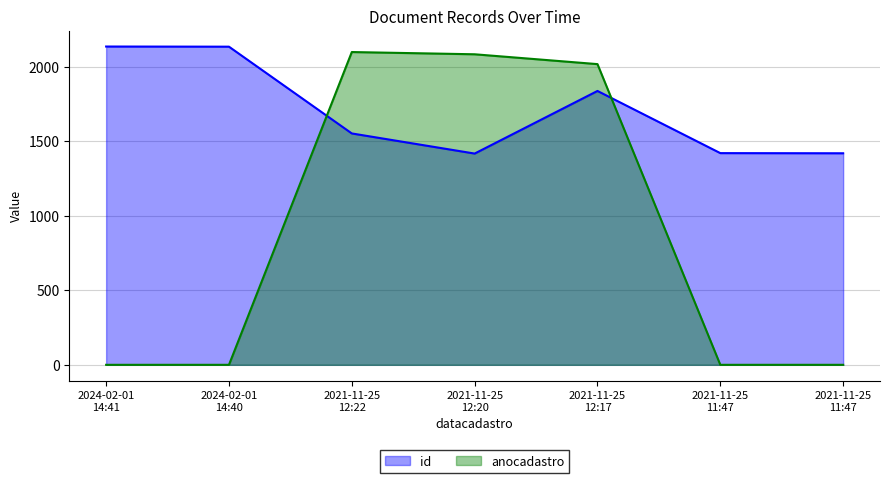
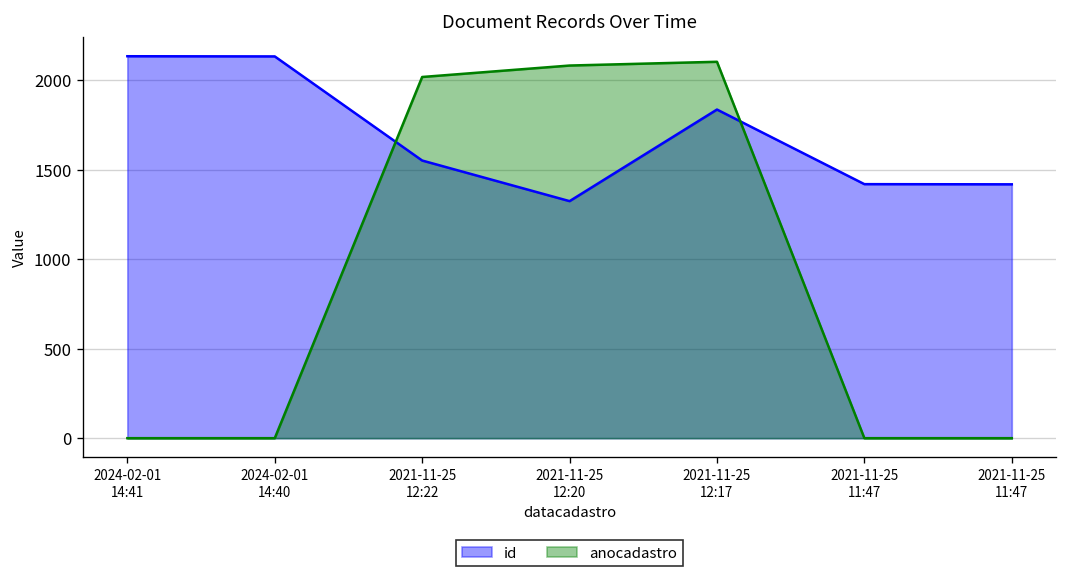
  {
    "id": {
      "2024-02-01 14:41": 2140,
      "2024-02-01 14:40": 2130,
      "2021-11-25 12:22": 1550,
-     "2021-11-25 12:20": 1420,
+     "2021-11-25 12:20": 1330,
      "2021-11-25 12:17": 1840
    },
    "anocadastro": {
      "2024-02-01 14:41": 0,
      "2024-02-01 14:40": 0,
-     "2021-11-25 12:22": 2100,
+     "2021-11-25 12:22": 2020,
      "2021-11-25 12:20": 2080,
-     "2021-11-25 12:17": 2020
+     "2021-11-25 12:17": 2100
    }
  }
